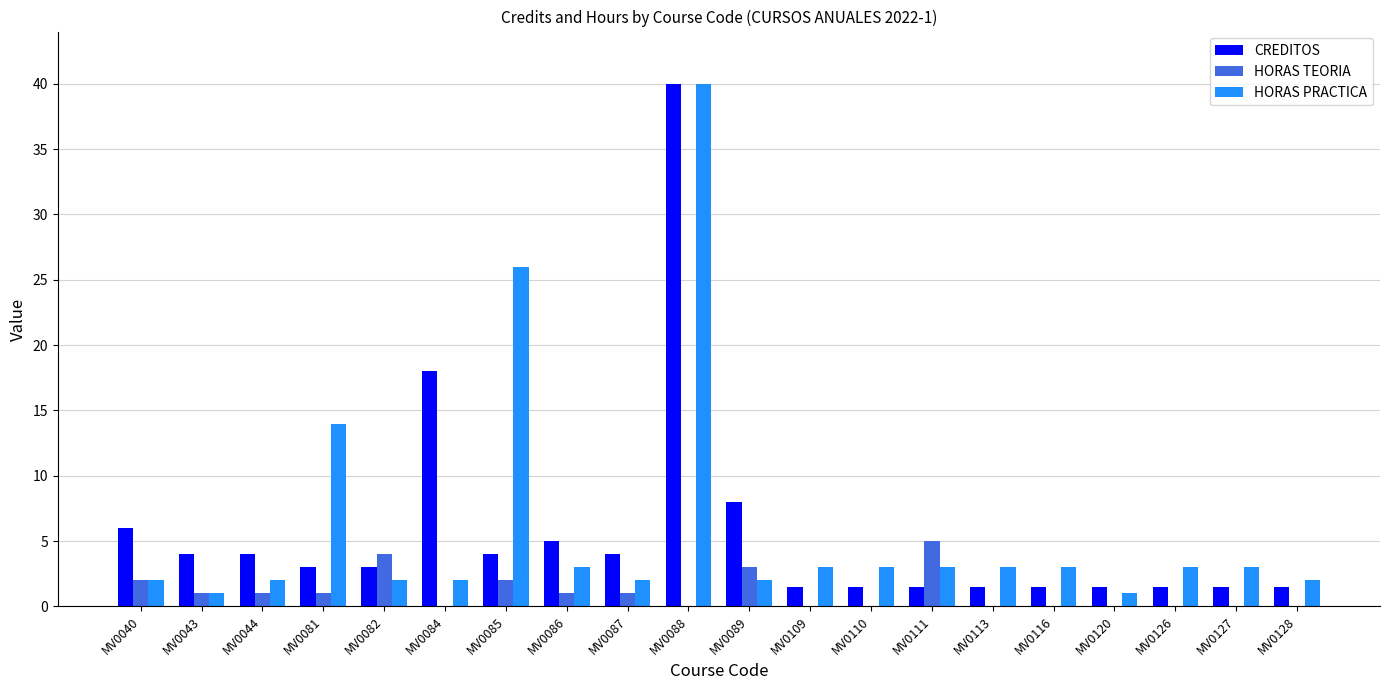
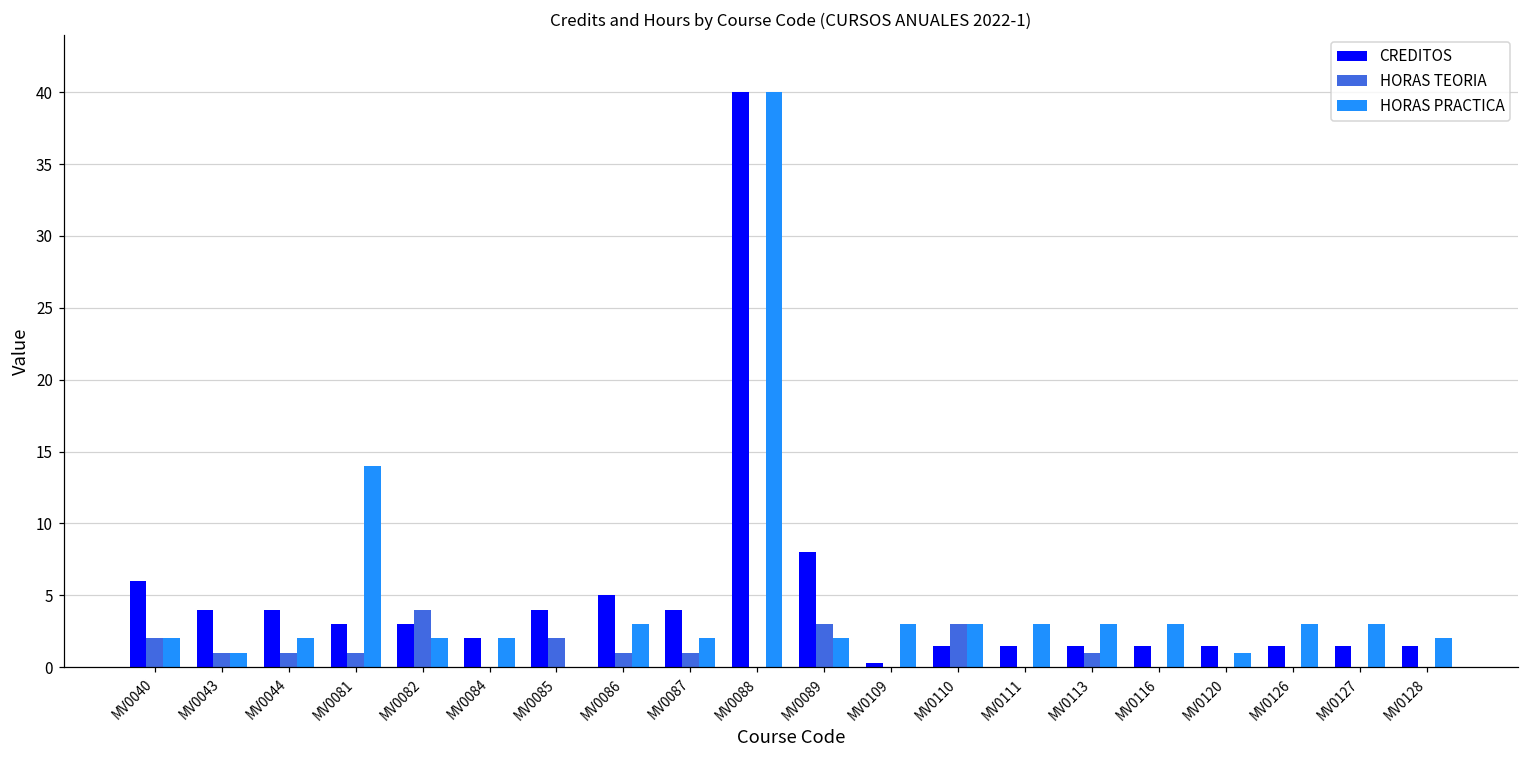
  {
    "CREDITOS": {
      "MV0040": 6.0,
      "MV0043": 4.0,
      "MV0044": 4.0,
      "MV0081": 3.0,
      "MV0082": 3.0,
-     "MV0084": 18,
+     "MV0084": 2,
      "MV0085": 4.0,
      "MV0086": 5.0,
      "MV0087": 4.0,
      "MV0088": 40.0,
      "MV0089": 8.0,
-     "MV0109": 1.5,
+     "MV0109": 0.3,
      "MV0110": 1.5,
      "MV0111": 1.5,
      "MV0113": 1.5,
      "MV0116": 1.5,
      "MV0120": 1.5,
      "MV0126": 1.5,
      "MV0127": 1.5,
      "MV0128": 1.5
    },
    "HORAS TEORIA": {
      "MV0040": 2,
      "MV0043": 1,
      "MV0044": 1,
      "MV0081": 1,
      "MV0082": 4,
      "MV0084": 0,
      "MV0085": 2,
      "MV0086": 1,
      "MV0087": 1,
      "MV0088": 0,
      "MV0089": 3,
      "MV0109": 0,
-     "MV0110": 0,
-     "MV0111": 5,
-     "MV0113": 0,
+     "MV0110": 3,
+     "MV0111": 0,
+     "MV0113": 1,
      "MV0116": 0,
      "MV0120": 0,
      "MV0126": 0,
      "MV0127": 0,
      "MV0128": 0
    },
    "HORAS PRACTICA": {
      "MV0040": 2,
      "MV0043": 1,
      "MV0044": 2,
      "MV0081": 14,
      "MV0082": 2,
      "MV0084": 2,
-     "MV0085": 26,
+     "MV0085": 0,
      "MV0086": 3,
      "MV0087": 2,
      "MV0088": 40,
      "MV0089": 2,
      "MV0109": 3,
      "MV0110": 3,
      "MV0111": 3,
      "MV0113": 3,
      "MV0116": 3,
      "MV0120": 1,
      "MV0126": 3,
      "MV0127": 3,
      "MV0128": 2
    }
  }
